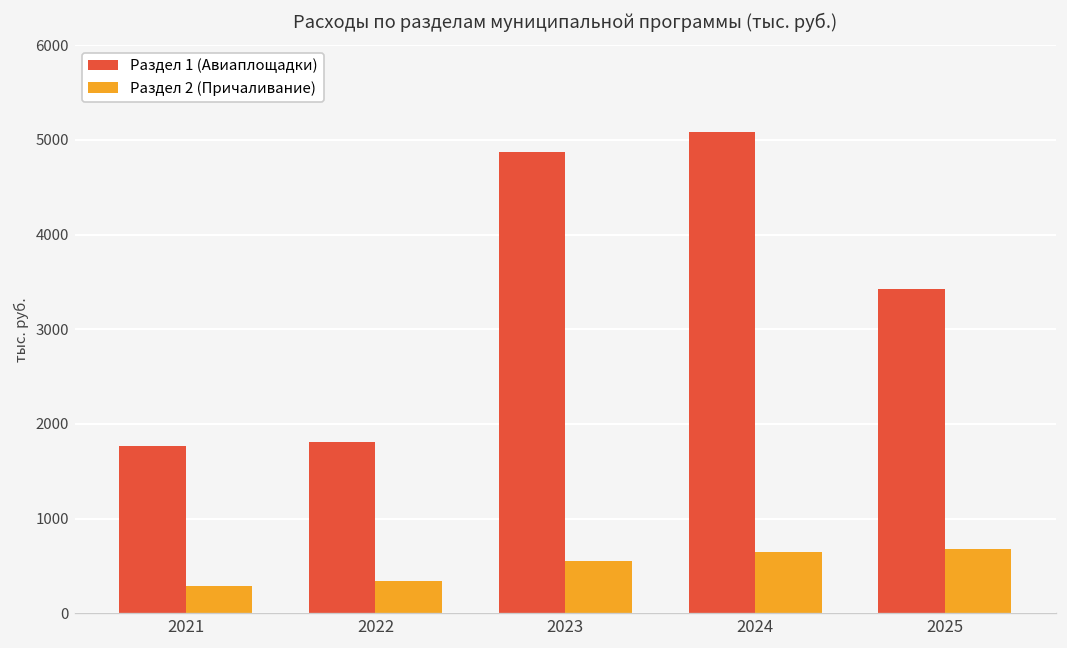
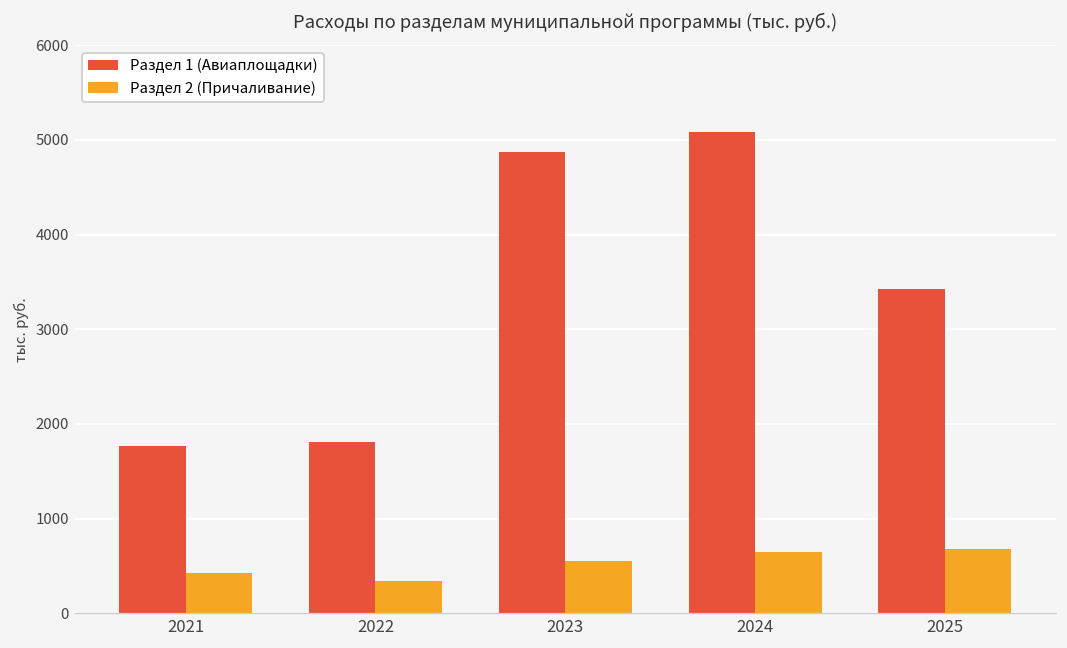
  {
    "Раздел 1 (Авиаплощадки)": {
      "2021": 1800,
      "2022": 1800,
      "2023": 4900,
      "2024": 5100,
      "2025": 3400
    },
    "Раздел 2 (Причаливание)": {
-     "2021": 300,
+     "2021": 400,
      "2022": 300,
      "2023": 600,
      "2024": 700,
      "2025": 700
    }
  }
